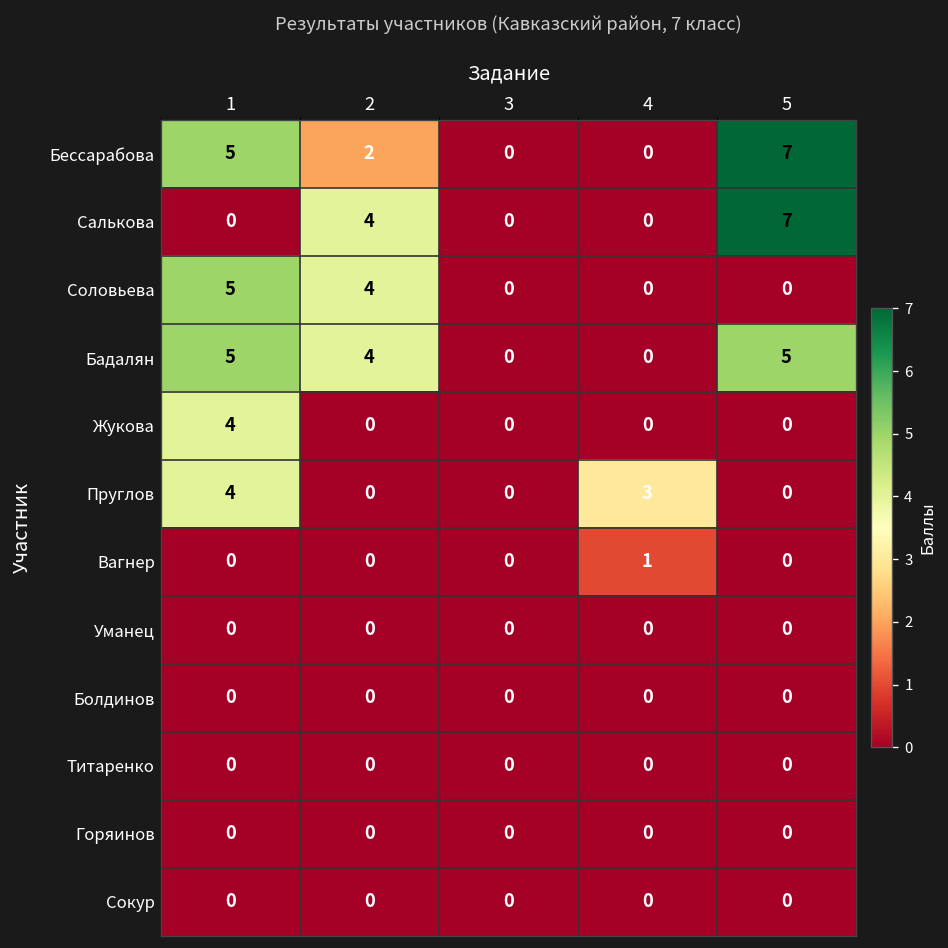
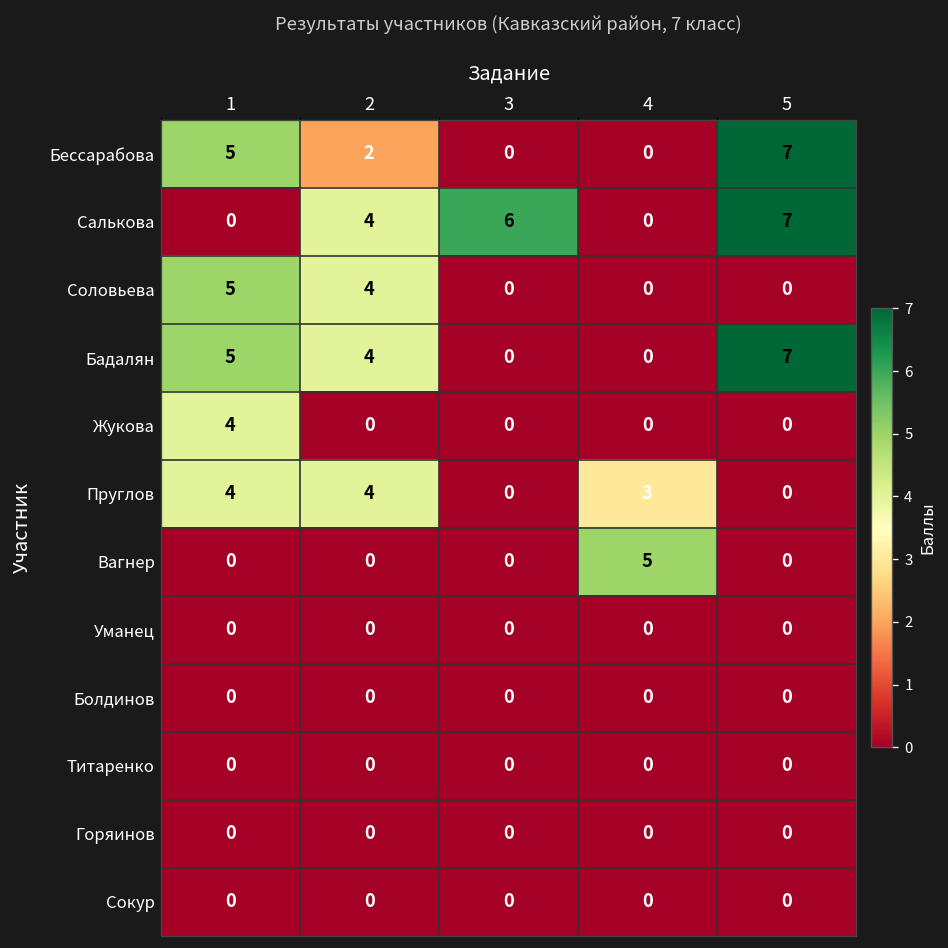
  {
    "Бессарабова": {
      "1": 5,
      "2": 2,
      "3": 0,
      "4": 0,
      "5": 7
    },
    "Салькова": {
      "1": 0,
      "2": 4,
-     "3": 0,
+     "3": 6,
      "4": 0,
      "5": 7
    },
    "Соловьева": {
      "1": 5,
      "2": 4,
      "3": 0,
      "4": 0,
      "5": 0
    },
    "Бадалян": {
      "1": 5,
      "2": 4,
      "3": 0,
      "4": 0,
-     "5": 5
+     "5": 7
    },
    "Жукова": {
      "1": 4,
      "2": 0,
      "3": 0,
      "4": 0,
      "5": 0
    },
    "Пруглов": {
      "1": 4,
-     "2": 0,
+     "2": 4,
      "3": 0,
      "4": 3,
      "5": 0
    },
    "Вагнер": {
      "1": 0,
      "2": 0,
      "3": 0,
-     "4": 1,
+     "4": 5,
      "5": 0
    },
    "Уманец": {
      "1": 0,
      "2": 0,
      "3": 0,
      "4": 0,
      "5": 0
    },
    "Болдинов": {
      "1": 0,
      "2": 0,
      "3": 0,
      "4": 0,
      "5": 0
    },
    "Титаренко": {
      "1": 0,
      "2": 0,
      "3": 0,
      "4": 0,
      "5": 0
    },
    "Горяинов": {
      "1": 0,
      "2": 0,
      "3": 0,
      "4": 0,
      "5": 0
    },
    "Сокур": {
      "1": 0,
      "2": 0,
      "3": 0,
      "4": 0,
      "5": 0
    }
  }
